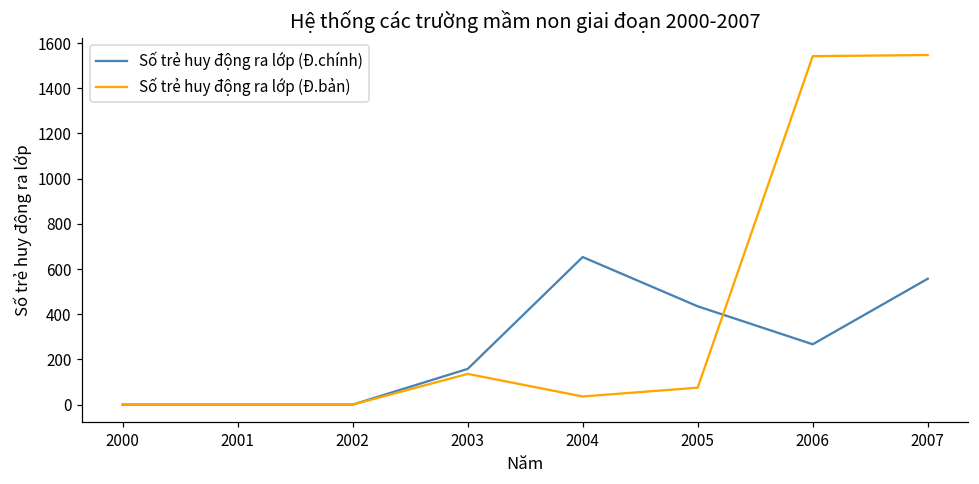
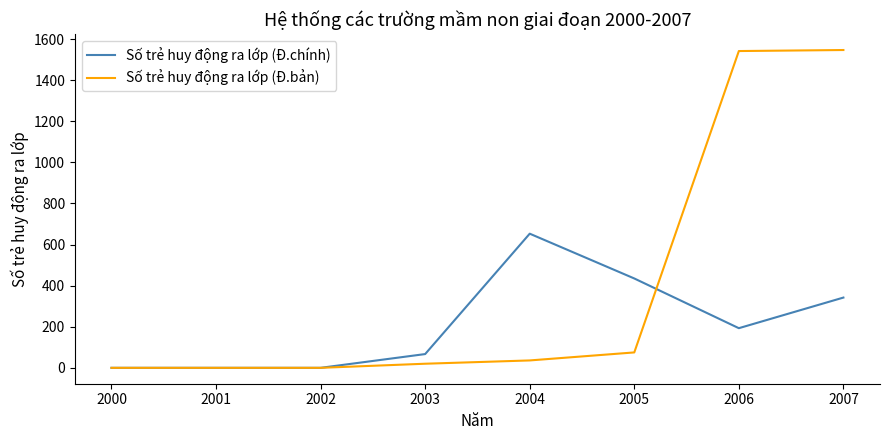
  {
    "Số trẻ huy động ra lớp (Đ.chính)": {
-     "2003": 160,
+     "2003": 70,
      "2004": 650,
      "2005": 440,
-     "2006": 270,
-     "2007": 560
+     "2006": 190,
+     "2007": 340
    },
    "Số trẻ huy động ra lớp (Đ.bản)": {
-     "2003": 140,
+     "2003": 20,
      "2004": 40,
      "2005": 80,
      "2006": 1540,
      "2007": 1550
    }
  }
